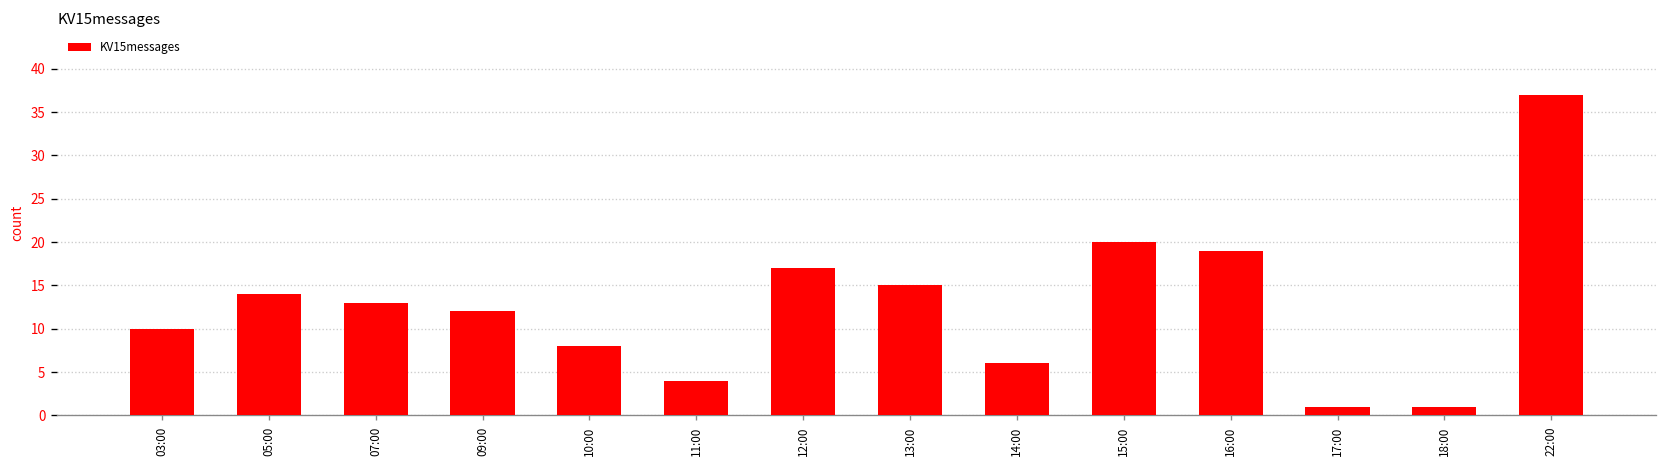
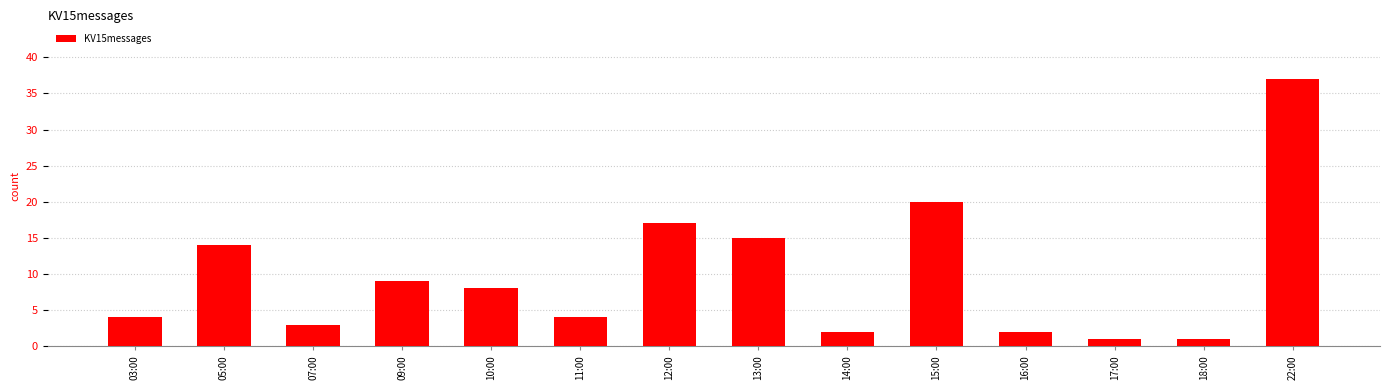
  {
-   "03:00": 10,
+   "03:00": 4,
    "05:00": 14,
-   "07:00": 13,
-   "09:00": 12,
+   "07:00": 3,
+   "09:00": 9,
    "10:00": 8,
    "11:00": 4,
    "12:00": 17,
    "13:00": 15,
-   "14:00": 6,
+   "14:00": 2,
    "15:00": 20,
-   "16:00": 19,
+   "16:00": 2,
    "17:00": 1,
    "18:00": 1,
    "22:00": 37
  }
